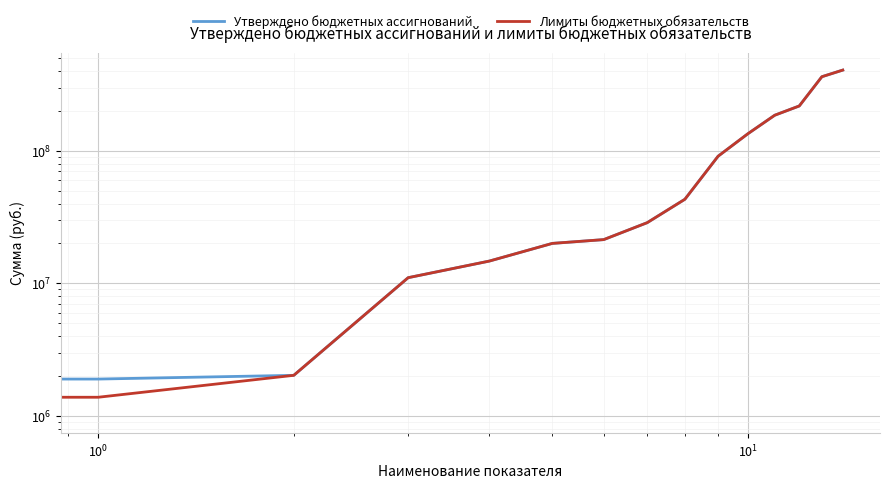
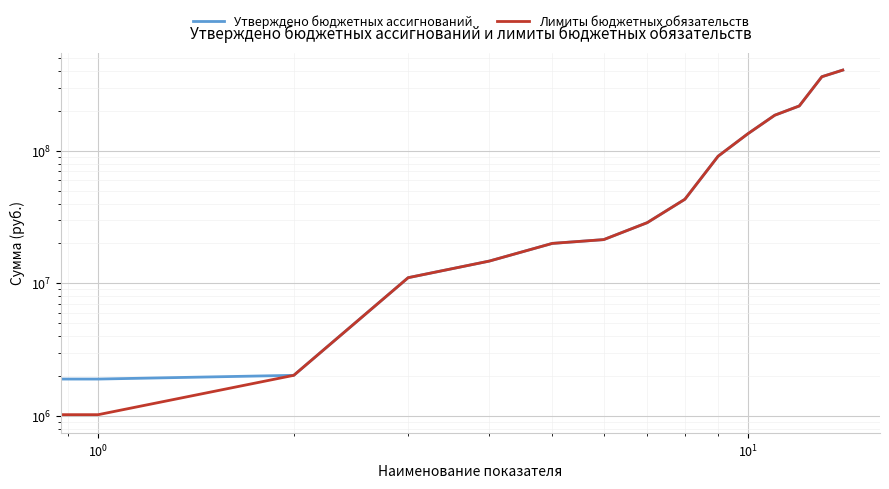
  {
    "Утверждено бюджетных ассигнований": {
      "10^0": 1900000
    },
    "Лимиты бюджетных обязательств": {
-     "10^0": 1400000
+     "10^0": 1000000
    }
  }
